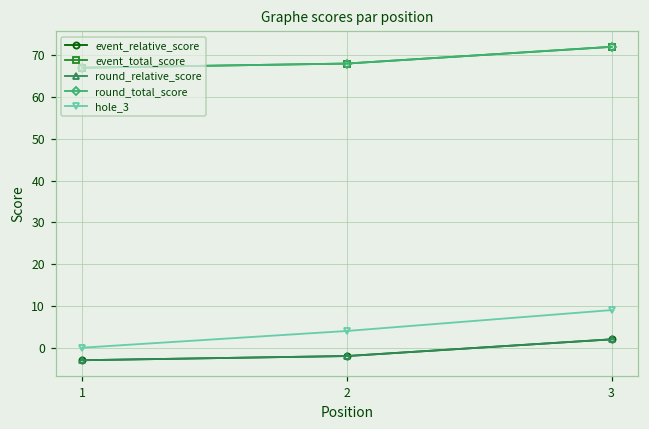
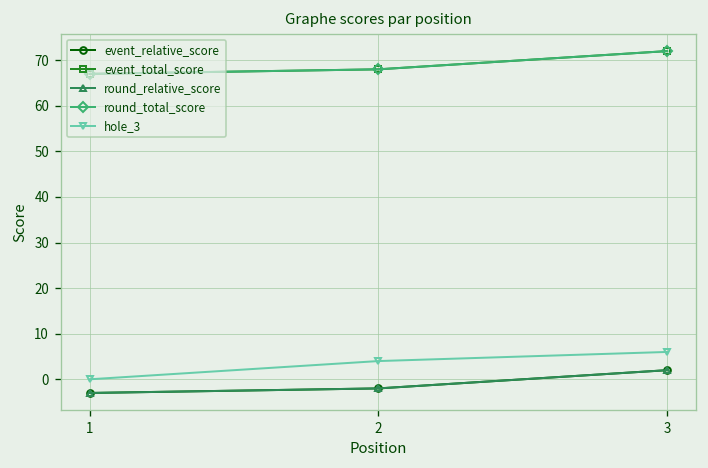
  {
    "hole_3": {
      "1": 0,
      "2": 4,
-     "3": 9
+     "3": 6
    }
  }
